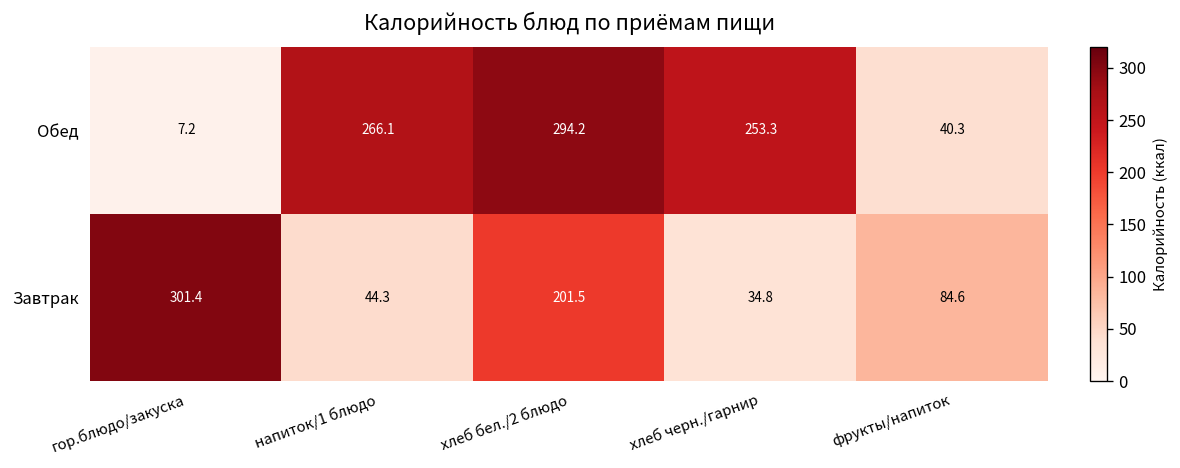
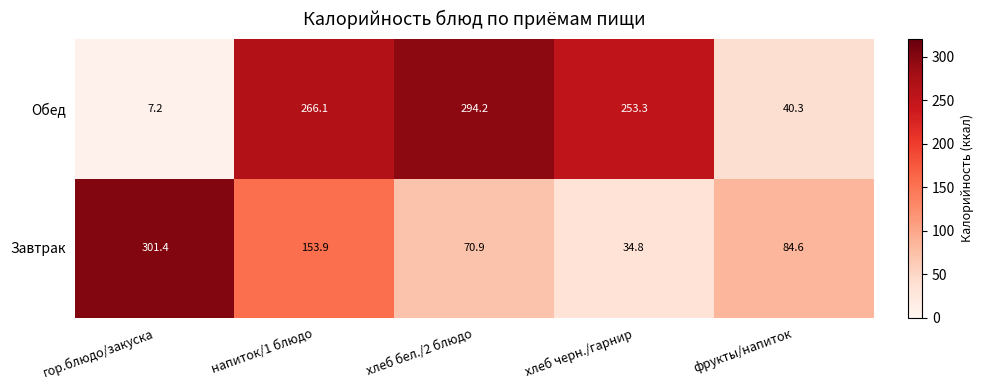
  {
    "Обед": {
      "гор.блюдо/закуска": 7.2,
      "напиток/1 блюдо": 266.1,
      "хлеб бел./2 блюдо": 294.2,
      "хлеб черн./гарнир": 253.3,
      "фрукты/напиток": 40.3
    },
    "Завтрак": {
      "гор.блюдо/закуска": 301.4,
-     "напиток/1 блюдо": 44.3,
-     "хлеб бел./2 блюдо": 201.5,
+     "напиток/1 блюдо": 153.9,
+     "хлеб бел./2 блюдо": 70.9,
      "хлеб черн./гарнир": 34.8,
      "фрукты/напиток": 84.6
    }
  }
